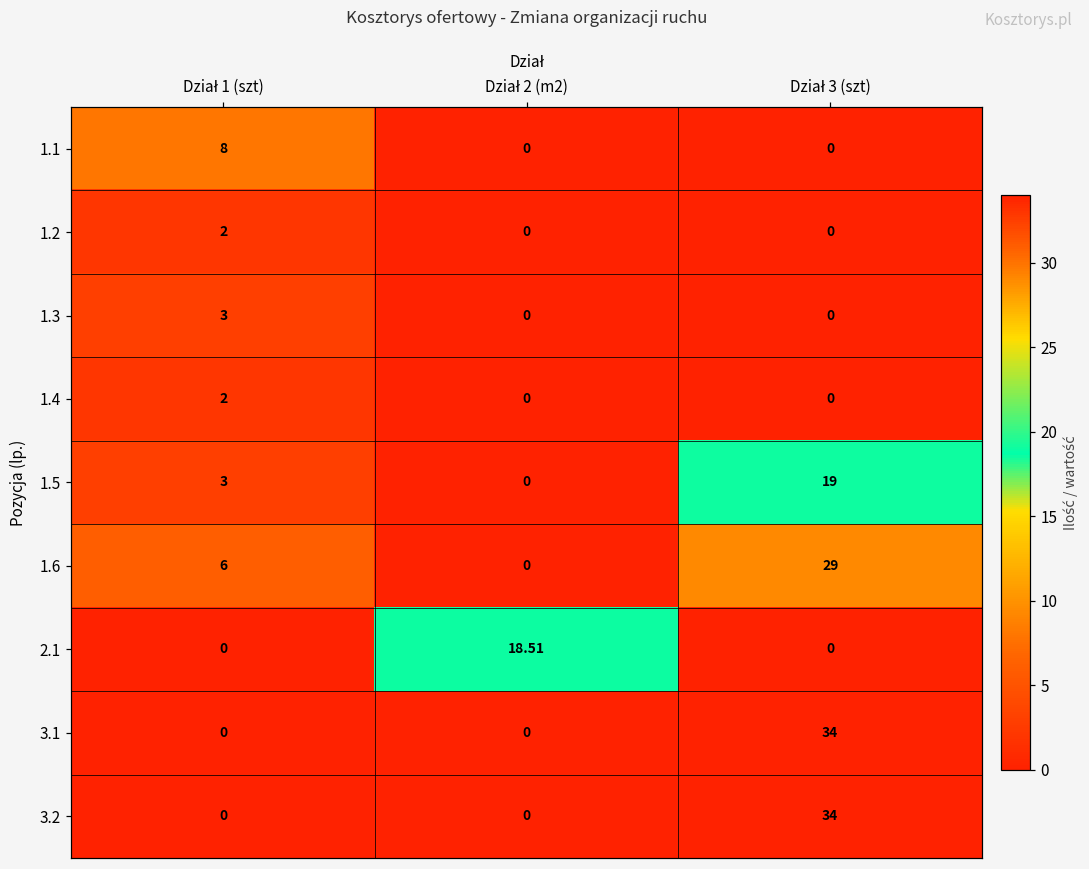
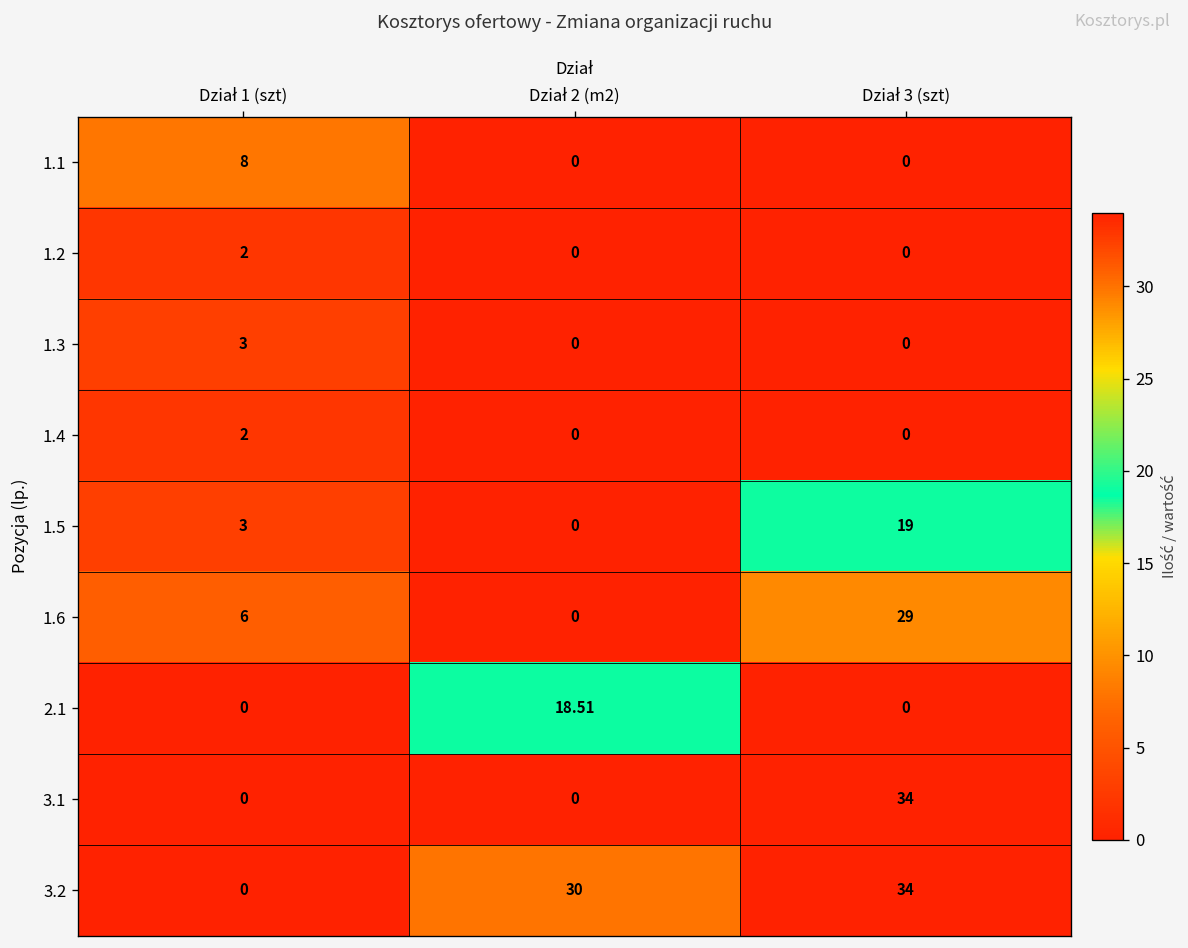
  {
    "1.1": {
      "Dział 1 (szt)": 8,
      "Dział 2 (m2)": 0,
      "Dział 3 (szt)": 0
    },
    "1.2": {
      "Dział 1 (szt)": 2,
      "Dział 2 (m2)": 0,
      "Dział 3 (szt)": 0
    },
    "1.3": {
      "Dział 1 (szt)": 3,
      "Dział 2 (m2)": 0,
      "Dział 3 (szt)": 0
    },
    "1.4": {
      "Dział 1 (szt)": 2,
      "Dział 2 (m2)": 0,
      "Dział 3 (szt)": 0
    },
    "1.5": {
      "Dział 1 (szt)": 3,
      "Dział 2 (m2)": 0,
      "Dział 3 (szt)": 19
    },
    "1.6": {
      "Dział 1 (szt)": 6,
      "Dział 2 (m2)": 0,
      "Dział 3 (szt)": 29
    },
    "2.1": {
      "Dział 1 (szt)": 0,
      "Dział 2 (m2)": 18.51,
      "Dział 3 (szt)": 0
    },
    "3.1": {
      "Dział 1 (szt)": 0,
      "Dział 2 (m2)": 0,
      "Dział 3 (szt)": 34
    },
    "3.2": {
      "Dział 1 (szt)": 0,
-     "Dział 2 (m2)": 0,
+     "Dział 2 (m2)": 30,
      "Dział 3 (szt)": 34
    }
  }
